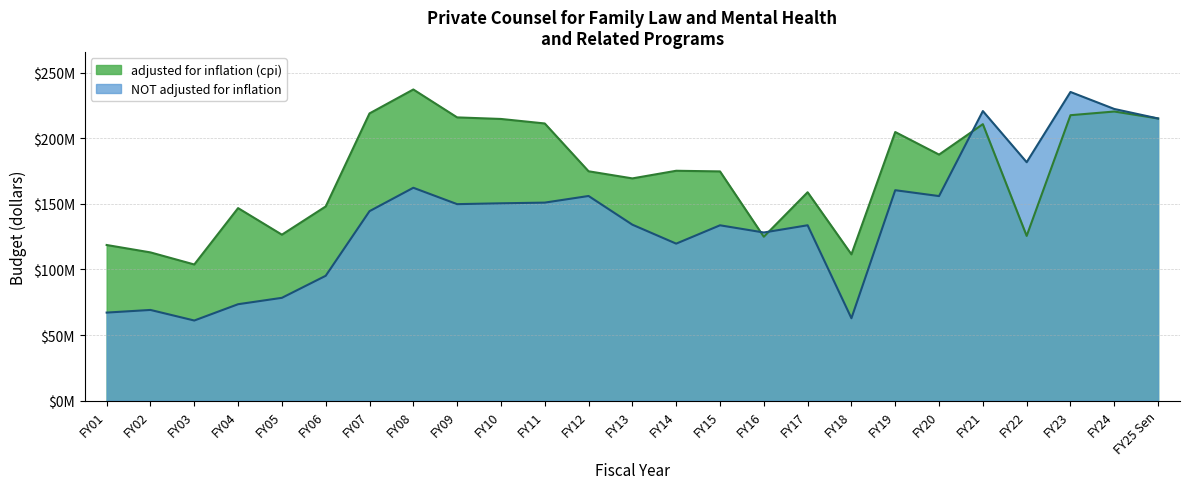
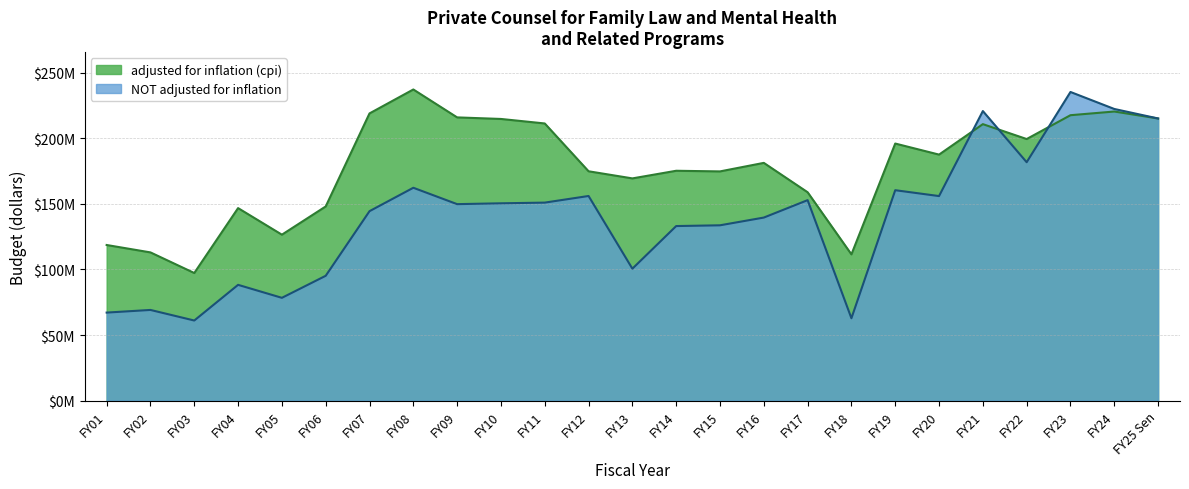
  {
    "adjusted for inflation (cpi)": {
      "FY01": "$119000000",
      "FY02": "$113000000",
-     "FY03": "$104000000",
+     "FY03": "$97000000",
      "FY04": "$147000000",
      "FY05": "$126000000",
      "FY06": "$148000000",
      "FY07": "$219000000",
      "FY08": "$237000000",
      "FY09": "$216000000",
      "FY10": "$215000000",
      "FY11": "$211000000",
      "FY12": "$175000000",
      "FY13": "$169000000",
      "FY14": "$175000000",
      "FY15": "$175000000",
-     "FY16": "$125000000",
+     "FY16": "$181000000",
      "FY17": "$159000000",
      "FY18": "$111000000",
-     "FY19": "$205000000",
+     "FY19": "$196000000",
      "FY20": "$187000000",
      "FY21": "$211000000",
-     "FY22": "$126000000",
+     "FY22": "$199000000",
      "FY23": "$217000000"
    },
    "NOT adjusted for inflation": {
      "FY01": "$67000000",
      "FY02": "$69000000",
      "FY03": "$61000000",
-     "FY04": "$73000000",
+     "FY04": "$88000000",
      "FY05": "$78000000",
      "FY06": "$95000000",
      "FY07": "$144000000",
      "FY08": "$162000000",
      "FY09": "$150000000",
      "FY10": "$150000000",
      "FY11": "$151000000",
      "FY12": "$156000000",
-     "FY13": "$134000000",
-     "FY14": "$120000000",
+     "FY13": "$101000000",
+     "FY14": "$133000000",
      "FY15": "$134000000",
-     "FY16": "$128000000",
-     "FY17": "$134000000",
+     "FY16": "$140000000",
+     "FY17": "$153000000",
      "FY18": "$63000000",
      "FY19": "$160000000",
      "FY20": "$156000000",
      "FY21": "$221000000",
      "FY22": "$182000000",
      "FY23": "$235000000"
    }
  }
